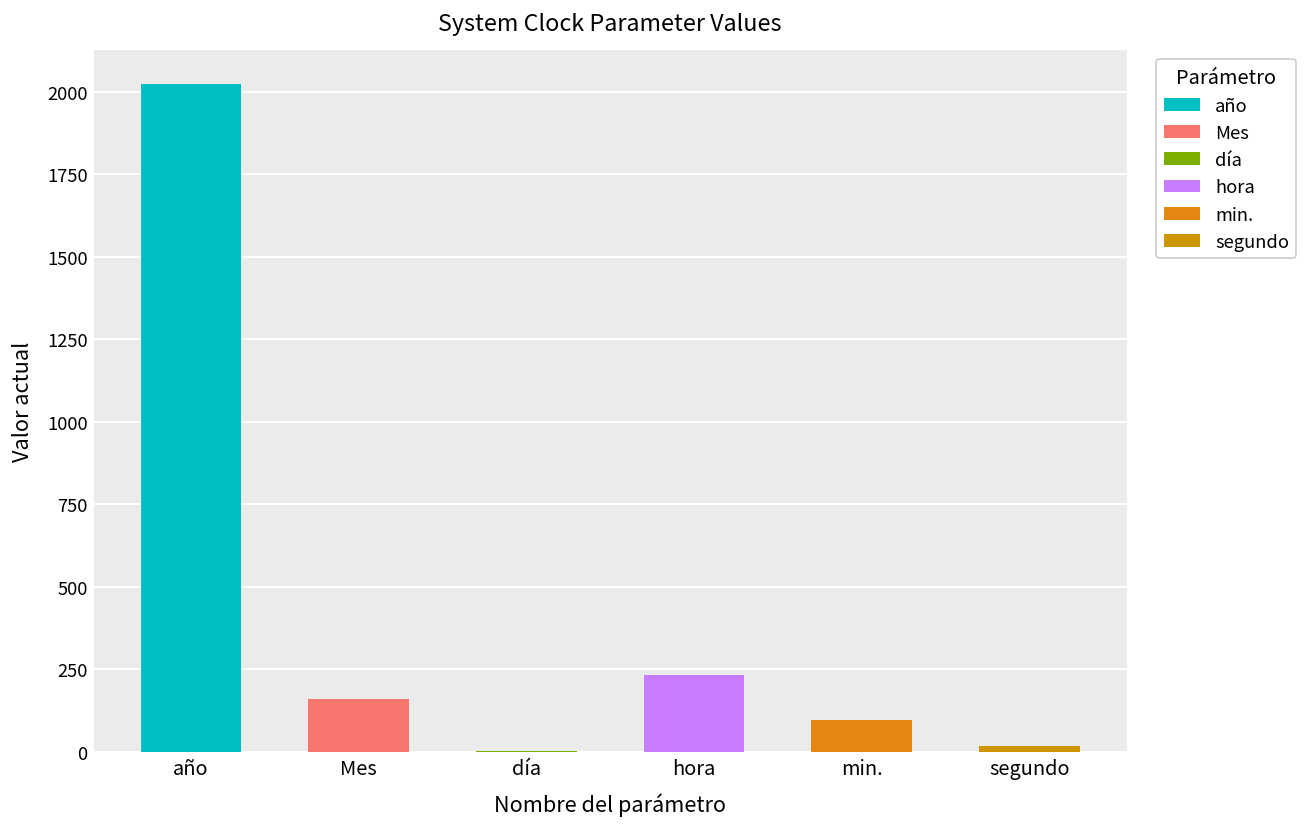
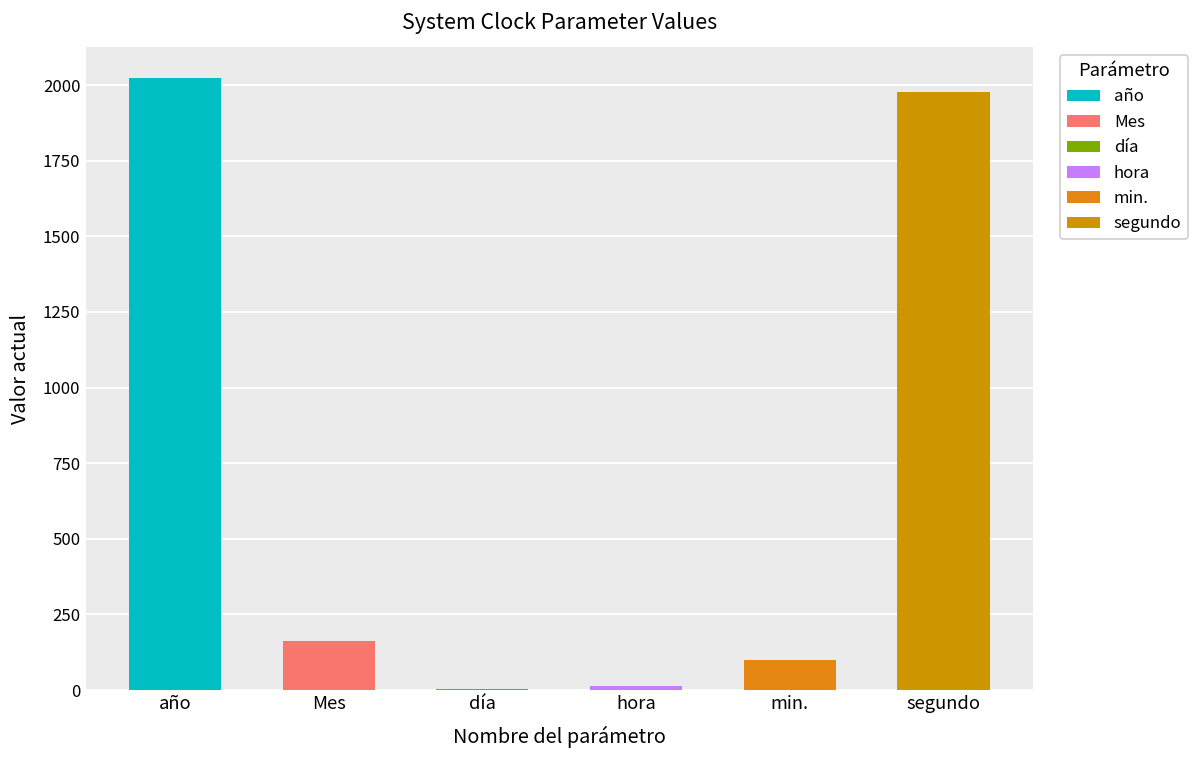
  {
    "año": 2030,
    "Mes": 160,
-   "hora": 230,
+   "hora": 10,
    "min.": 100,
-   "segundo": 20
+   "segundo": 1980
  }
